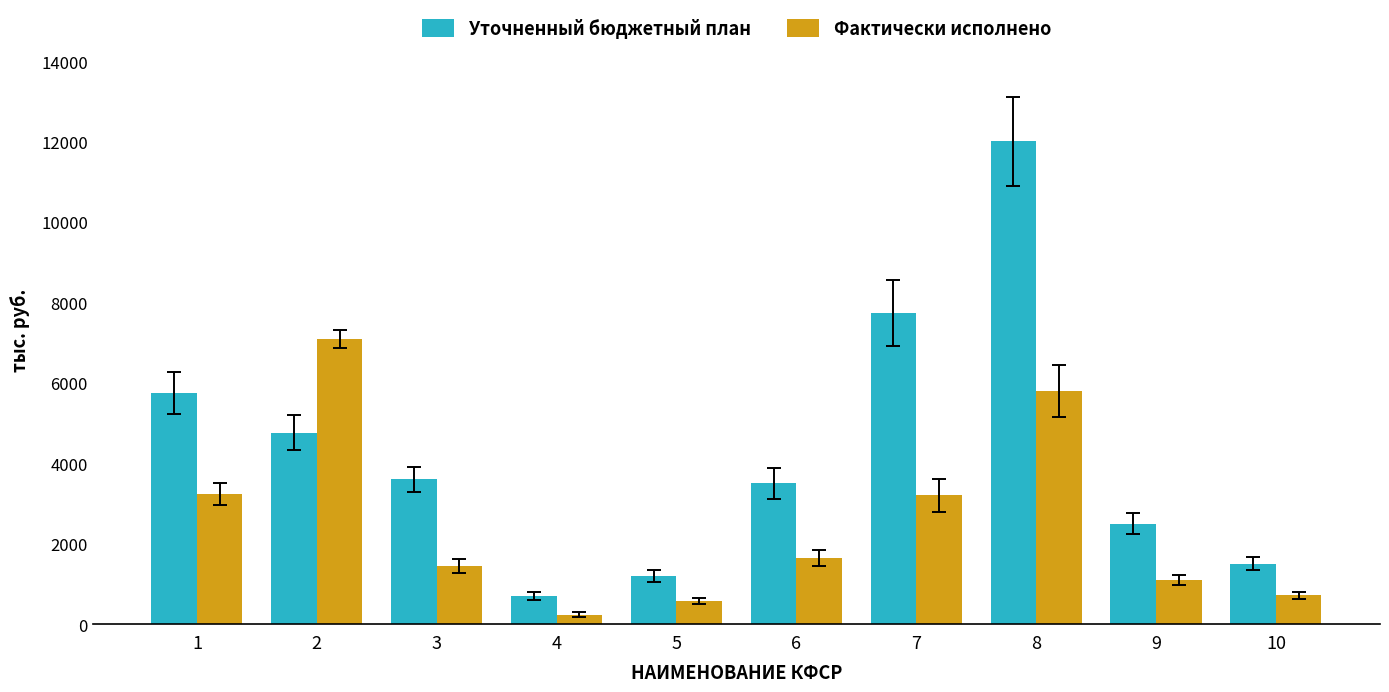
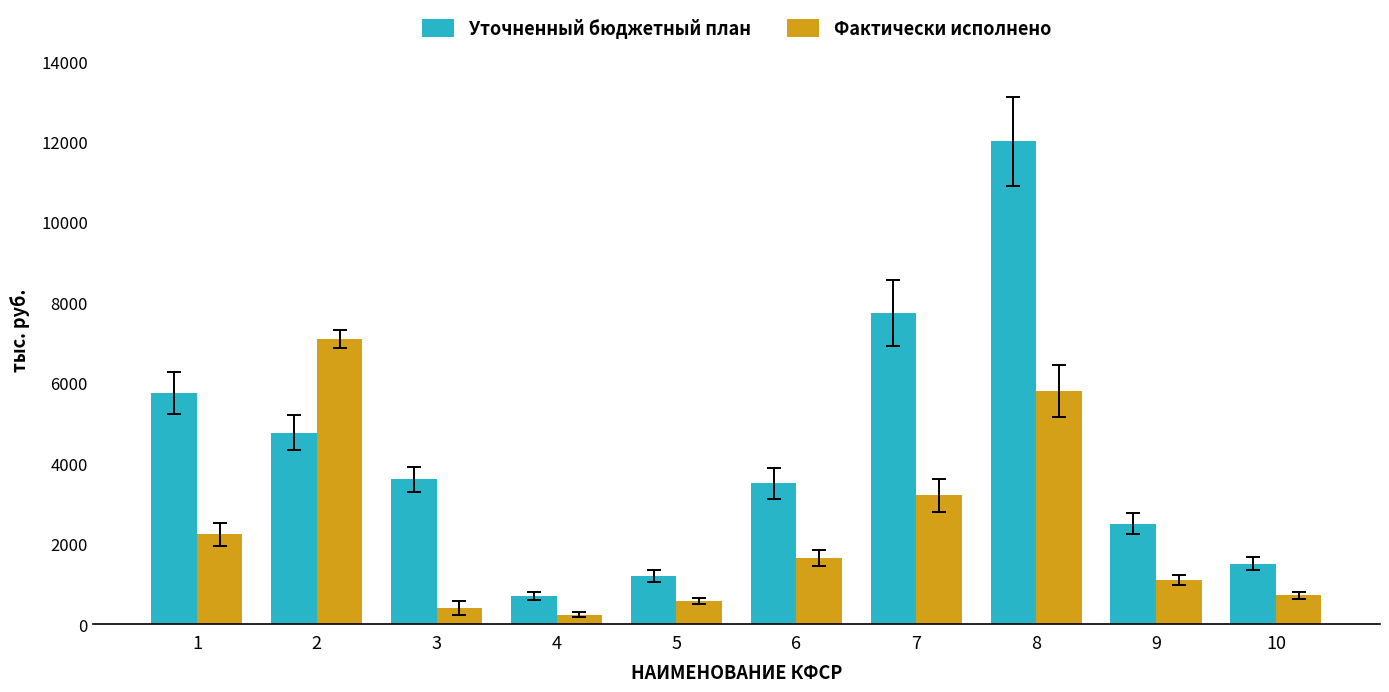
  {
    "Уточненный бюджетный план": {
      "1": 5700,
      "2": 4800,
      "3": 3600,
      "4": 700,
      "5": 1200,
      "6": 3500,
      "7": 7700,
      "8": 12000,
      "9": 2500,
      "10": 1500
    },
    "Фактически исполнено": {
-     "1": 3200,
+     "1": 2200,
      "2": 7100,
-     "3": 1400,
+     "3": 400,
      "4": 200,
      "5": 600,
      "6": 1700,
      "7": 3200,
      "8": 5800,
      "9": 1100,
      "10": 700
    }
  }
